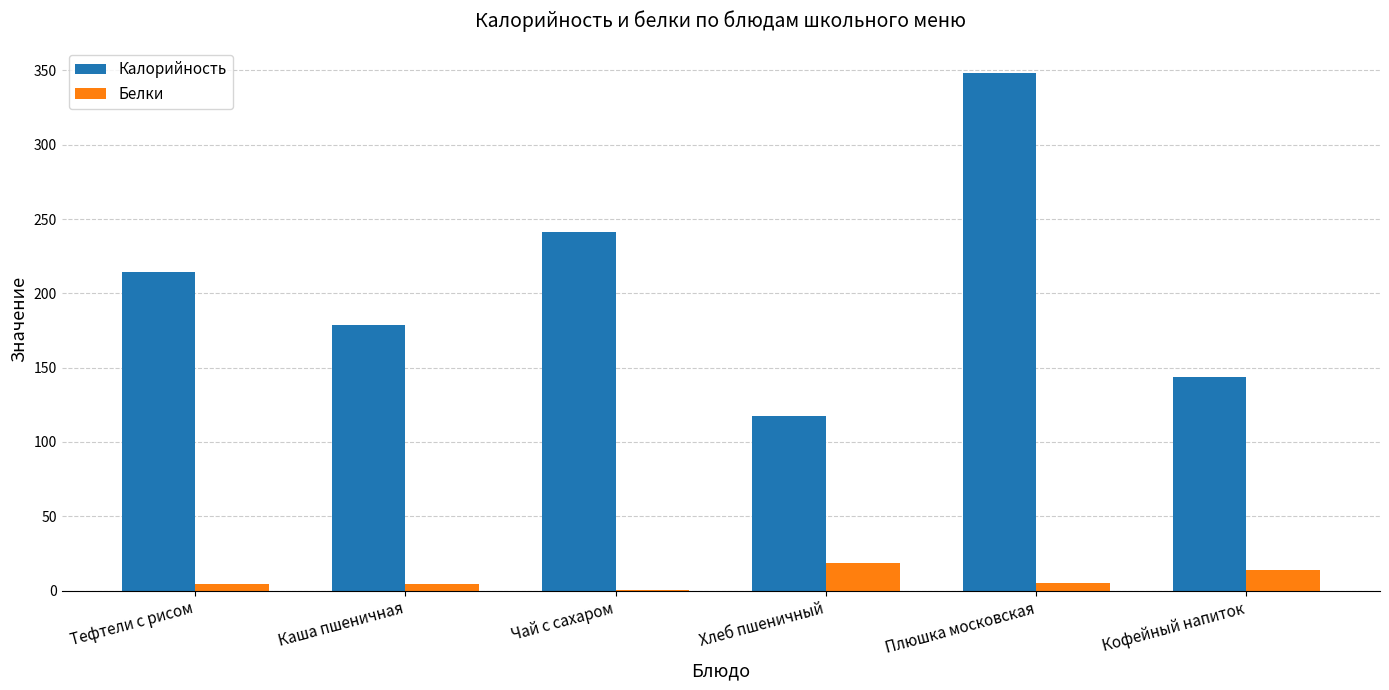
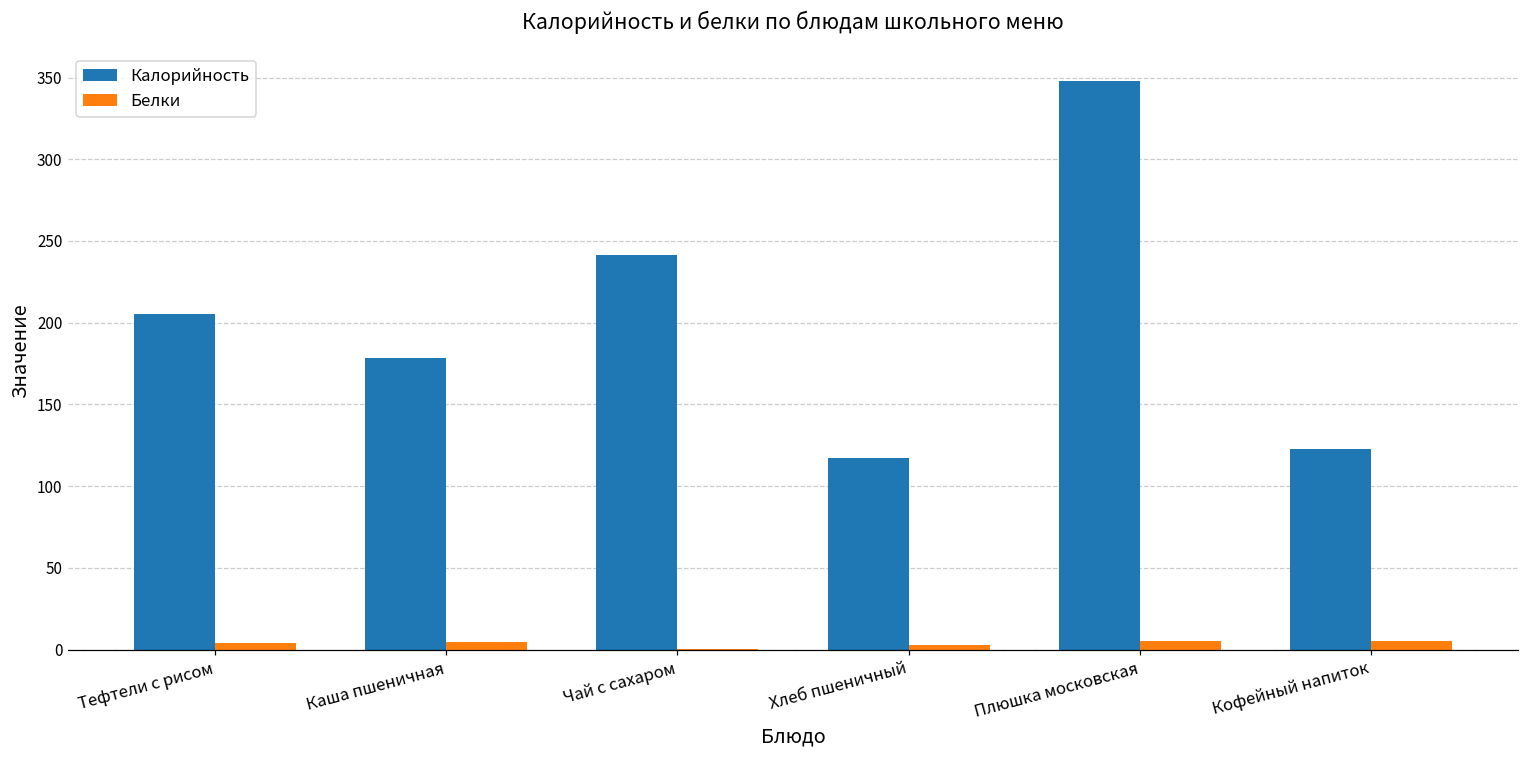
  {
    "Калорийность": {
-     "Тефтели с рисом": 214,
+     "Тефтели с рисом": 206,
      "Каша пшеничная": 179,
      "Чай с сахаром": 241,
      "Хлеб пшеничный": 117,
      "Плюшка московская": 348,
-     "Кофейный напиток": 144
+     "Кофейный напиток": 123
    },
    "Белки": {
      "Тефтели с рисом": 4,
      "Каша пшеничная": 5,
-     "Хлеб пшеничный": 18,
+     "Хлеб пшеничный": 3,
      "Плюшка московская": 5,
-     "Кофейный напиток": 14
+     "Кофейный напиток": 5
    }
  }
